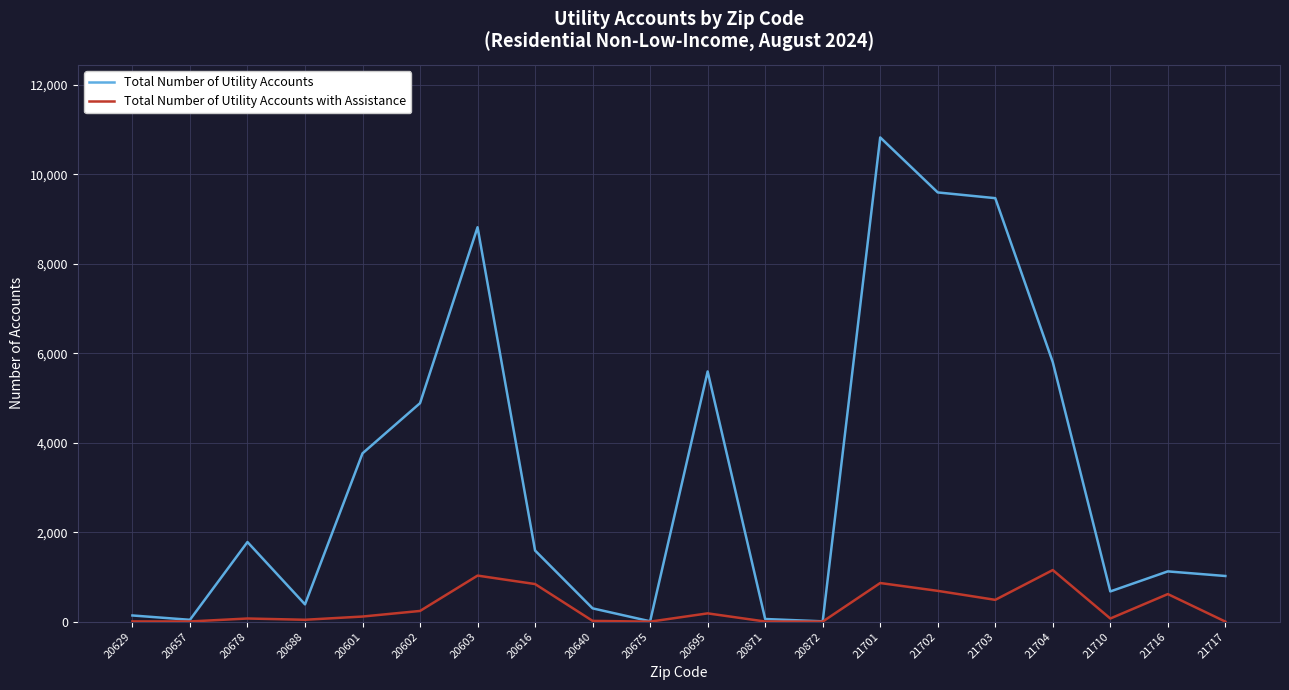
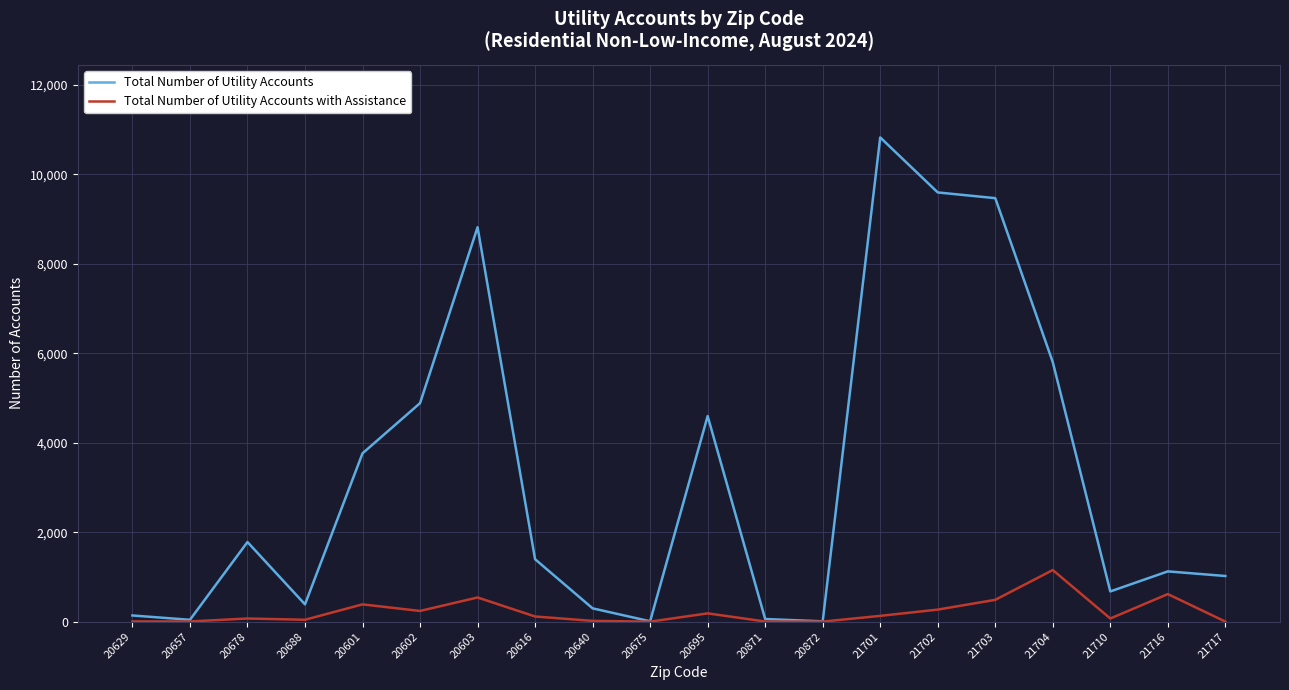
  {
    "Total Number of Utility Accounts": {
      "20629": "100",
      "20678": "1,800",
      "20688": "400",
      "20601": "3,800",
      "20602": "4,900",
      "20603": "8,800",
-     "20616": "1,600",
+     "20616": "1,400",
      "20640": "300",
-     "20695": "5,600",
+     "20695": "4,600",
      "21701": "10,800",
      "21702": "9,600",
      "21703": "9,500",
      "21704": "5,800",
      "21710": "700",
      "21716": "1,100",
      "21717": "1,000"
    },
    "Total Number of Utility Accounts with Assistance": {
      "20629": "0",
      "20678": "100",
      "20688": "0",
-     "20601": "100",
+     "20601": "400",
      "20602": "200",
-     "20603": "1,000",
-     "20616": "800",
+     "20603": "500",
+     "20616": "100",
      "20640": "0",
      "20695": "200",
-     "21701": "900",
-     "21702": "700",
+     "21701": "100",
+     "21702": "300",
      "21703": "500",
      "21704": "1,200",
      "21710": "100",
      "21716": "600",
      "21717": "0"
    }
  }
